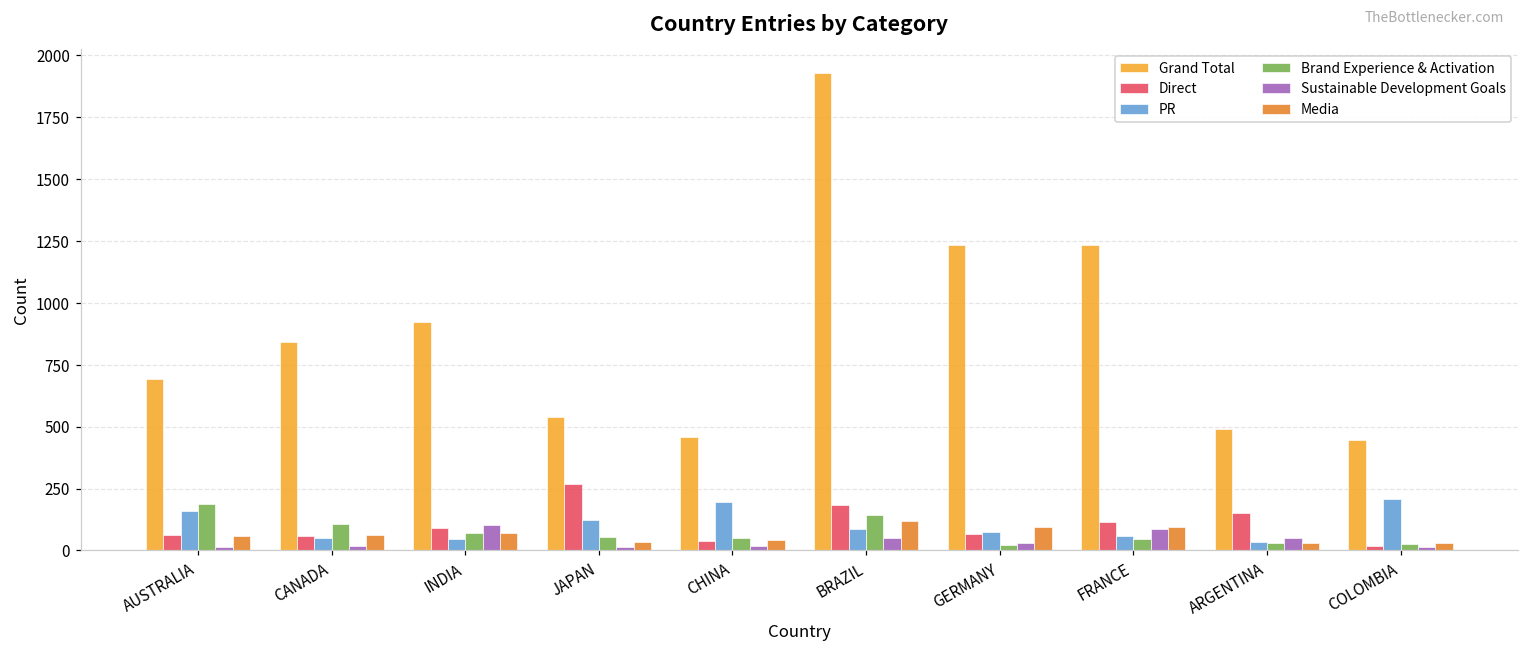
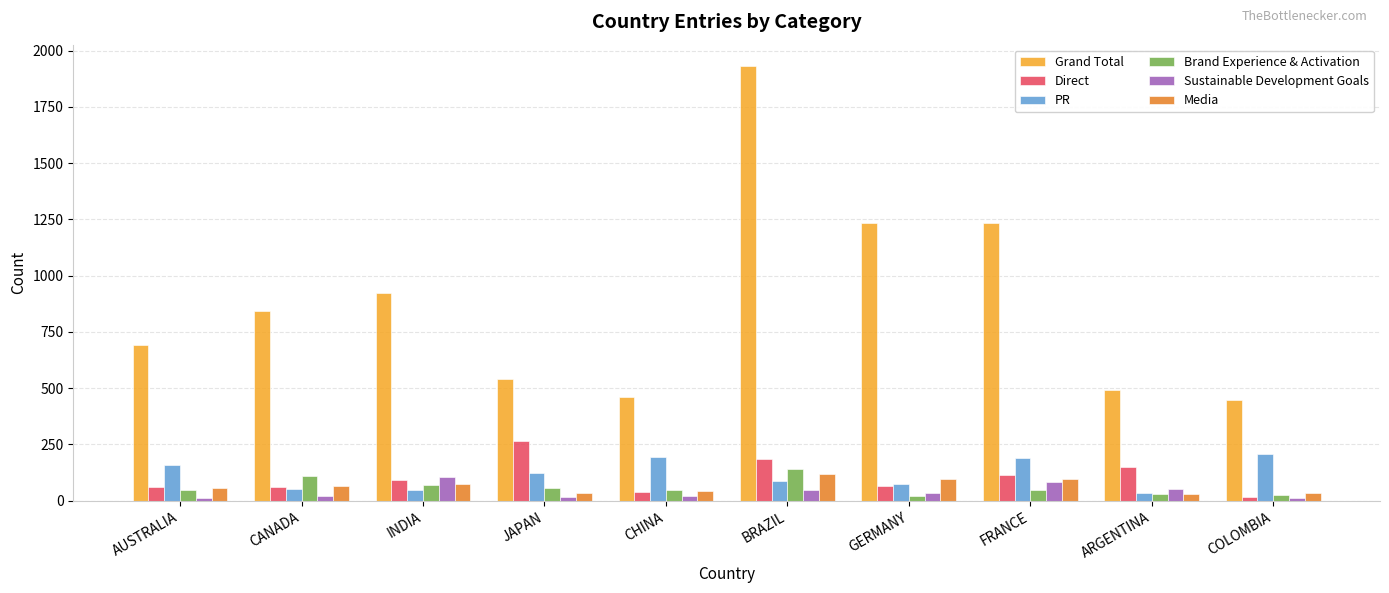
  {
    "Direct": {
      "AUSTRALIA": 60,
      "CANADA": 60,
      "INDIA": 90,
      "JAPAN": 270,
      "CHINA": 40,
      "BRAZIL": 180,
      "GERMANY": 70,
      "FRANCE": 120,
      "ARGENTINA": 150,
      "COLOMBIA": 20
    },
    "PR": {
      "AUSTRALIA": 160,
      "CANADA": 50,
      "INDIA": 50,
      "JAPAN": 120,
      "CHINA": 200,
      "BRAZIL": 90,
      "GERMANY": 70,
-     "FRANCE": 60,
+     "FRANCE": 190,
      "ARGENTINA": 30,
      "COLOMBIA": 210
    },
    "Brand Experience & Activation": {
-     "AUSTRALIA": 190,
+     "AUSTRALIA": 50,
      "CANADA": 110,
      "INDIA": 70,
      "JAPAN": 60,
      "CHINA": 50,
      "BRAZIL": 140,
      "GERMANY": 20,
      "FRANCE": 50,
      "ARGENTINA": 30,
      "COLOMBIA": 30
    },
    "Sustainable Development Goals": {
      "AUSTRALIA": 10,
      "CANADA": 20,
      "INDIA": 100,
      "JAPAN": 20,
      "CHINA": 20,
      "BRAZIL": 50,
      "GERMANY": 30,
      "FRANCE": 90,
      "ARGENTINA": 50,
      "COLOMBIA": 10
    }
  }
